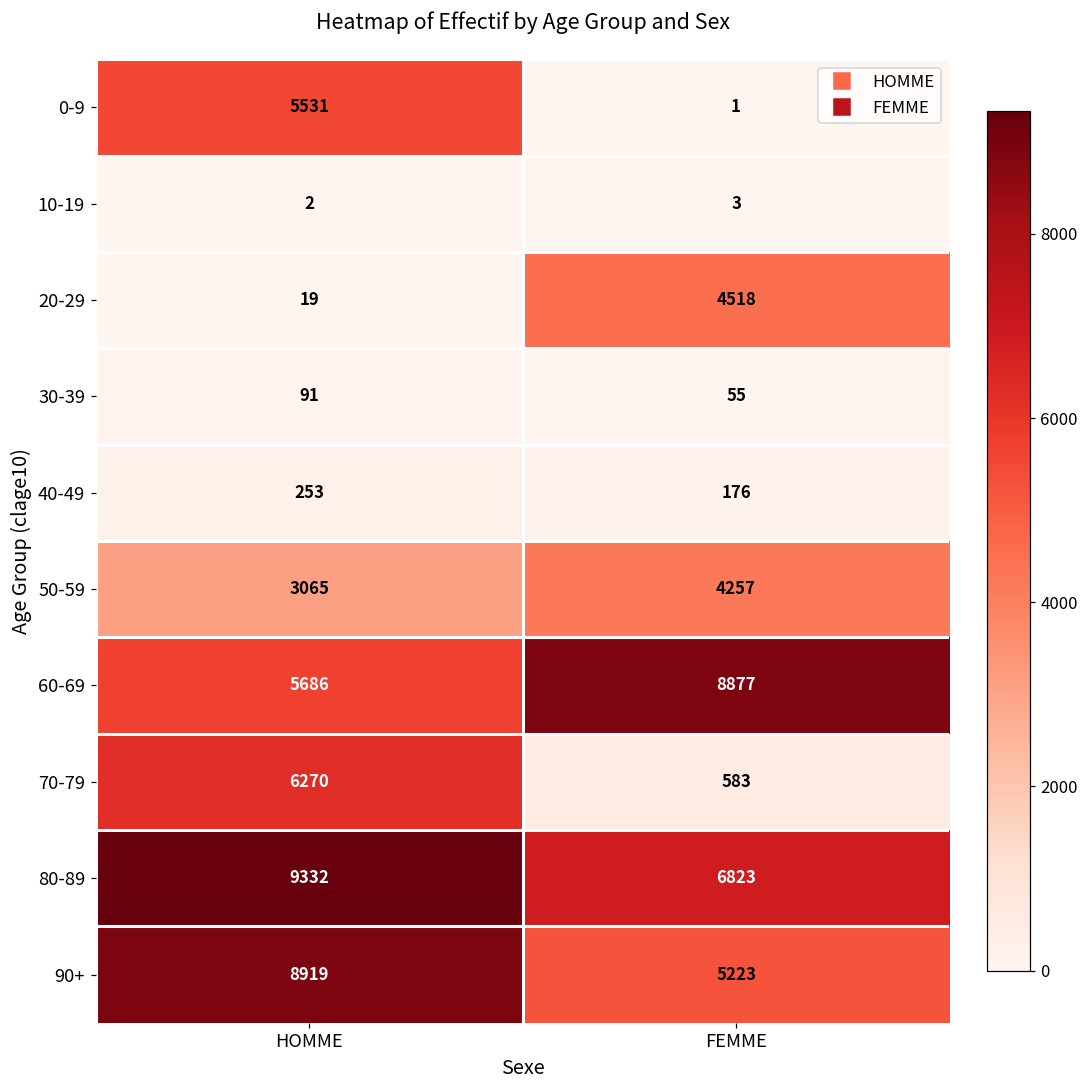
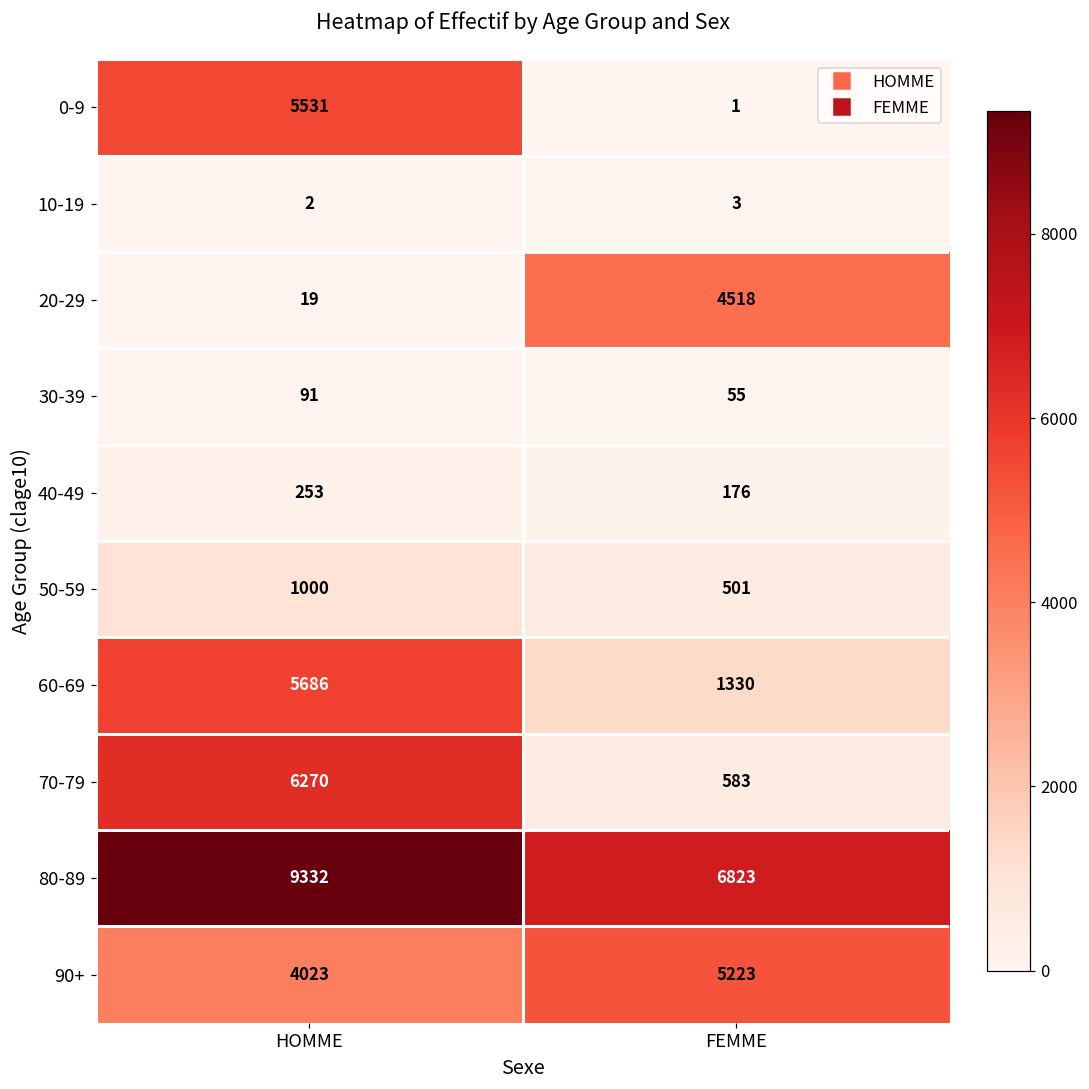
  {
    "0-9": {
      "HOMME": 5531,
      "FEMME": 1
    },
    "10-19": {
      "HOMME": 2,
      "FEMME": 3
    },
    "20-29": {
      "HOMME": 19,
      "FEMME": 4518
    },
    "30-39": {
      "HOMME": 91,
      "FEMME": 55
    },
    "40-49": {
      "HOMME": 253,
      "FEMME": 176
    },
    "50-59": {
-     "HOMME": 3065,
-     "FEMME": 4257
+     "HOMME": 1000,
+     "FEMME": 501
    },
    "60-69": {
      "HOMME": 5686,
-     "FEMME": 8877
+     "FEMME": 1330
    },
    "70-79": {
      "HOMME": 6270,
      "FEMME": 583
    },
    "80-89": {
      "HOMME": 9332,
      "FEMME": 6823
    },
    "90+": {
-     "HOMME": 8919,
+     "HOMME": 4023,
      "FEMME": 5223
    }
  }
